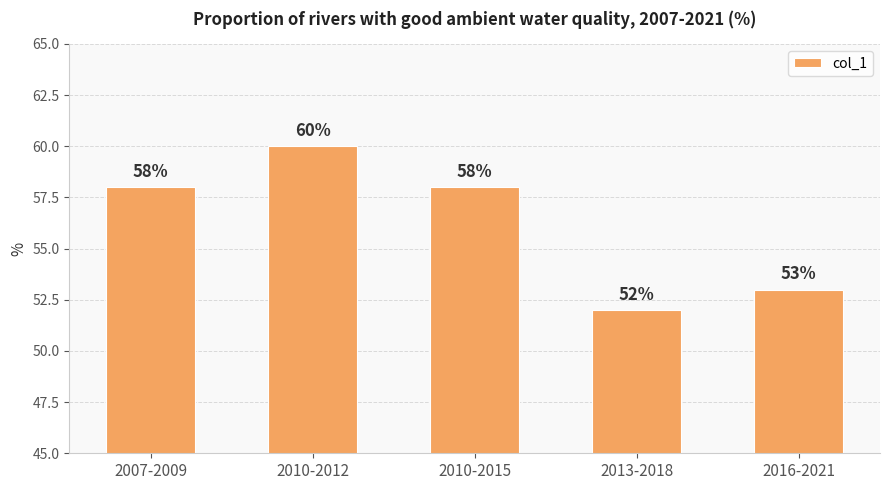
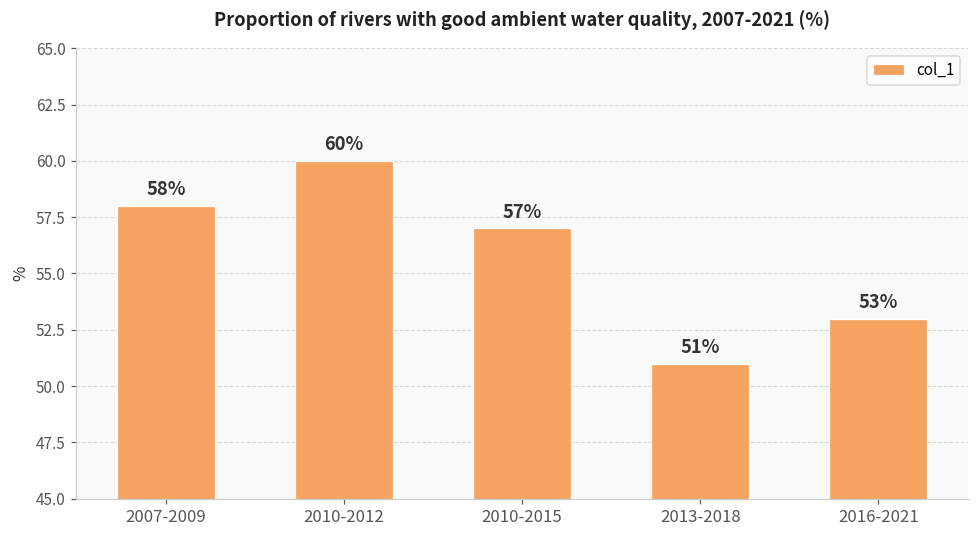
  {
    "2007-2009": "58%",
    "2010-2012": "60%",
-   "2010-2015": "58%",
-   "2013-2018": "52%",
+   "2010-2015": "57%",
+   "2013-2018": "51%",
    "2016-2021": "53%"
  }
